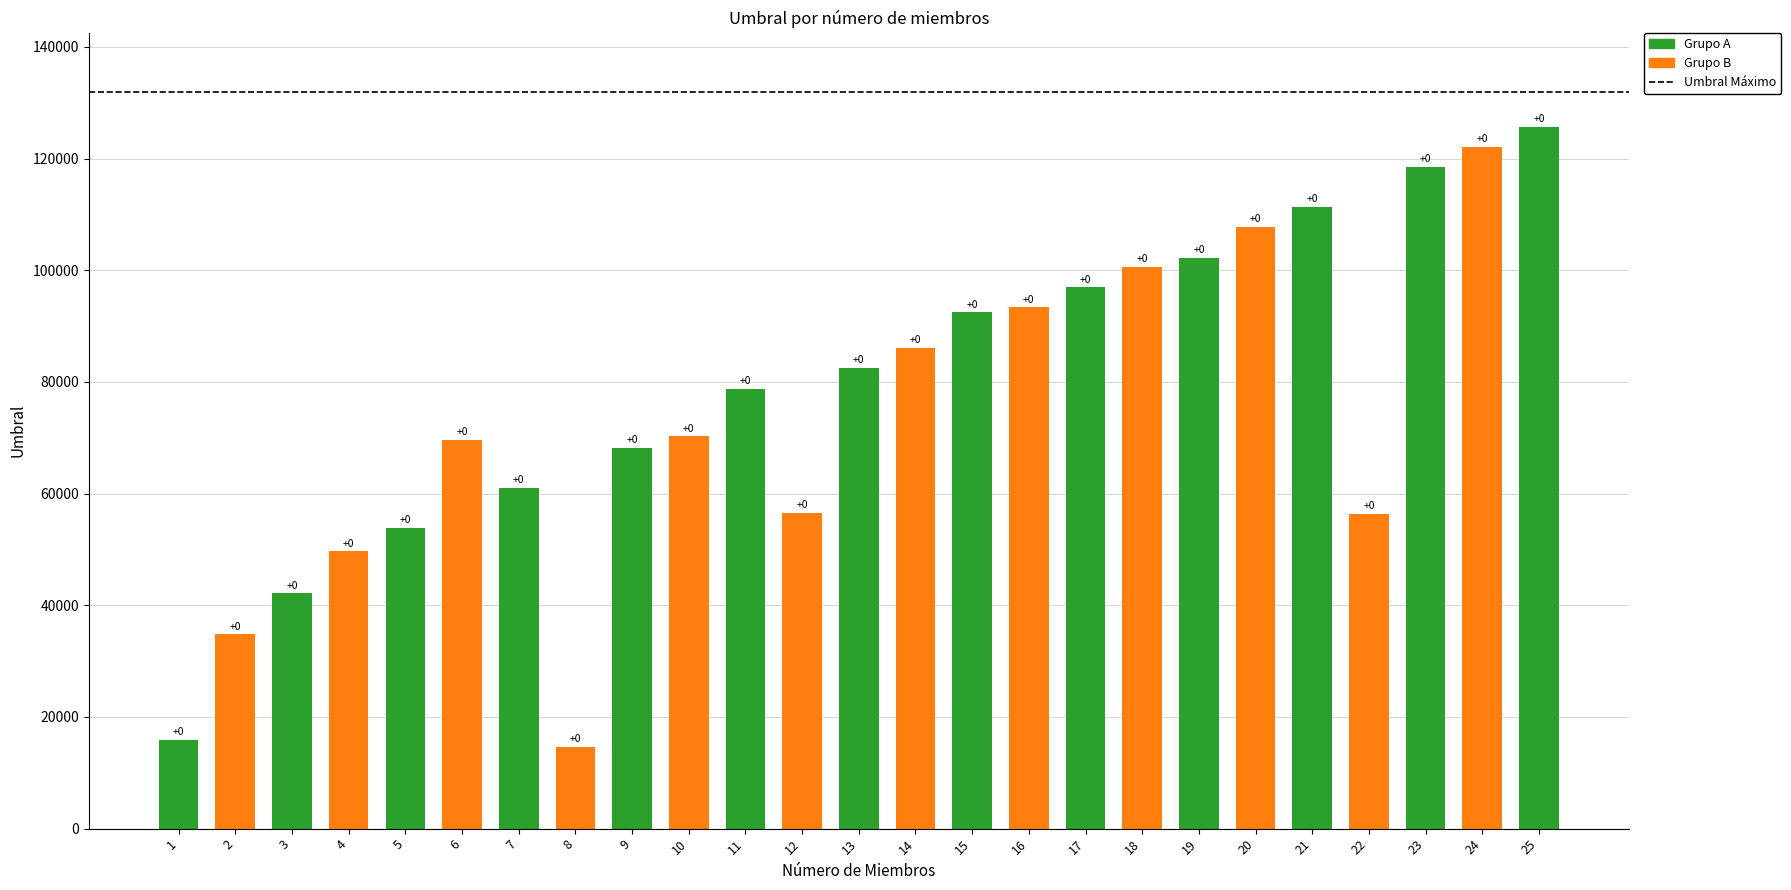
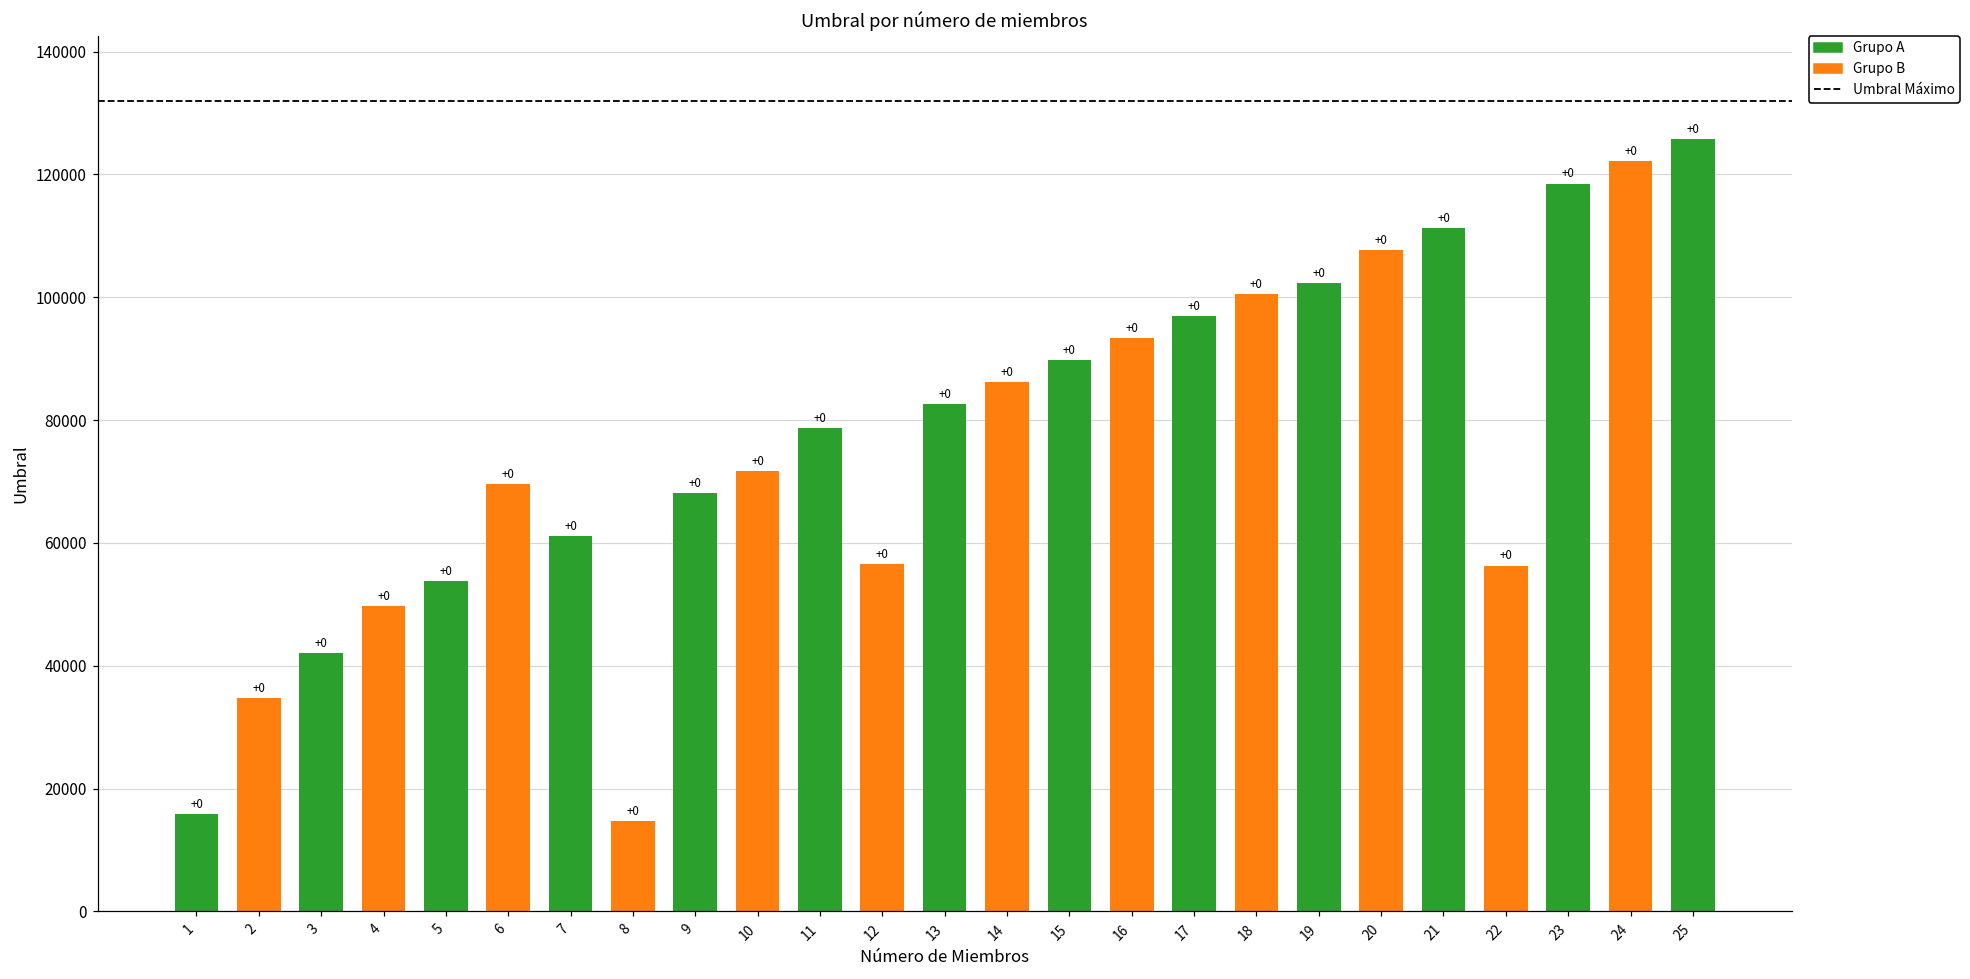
  {
-   "10": 70000,
-   "15": 92000
+   "10": 72000,
+   "15": 90000
  }
